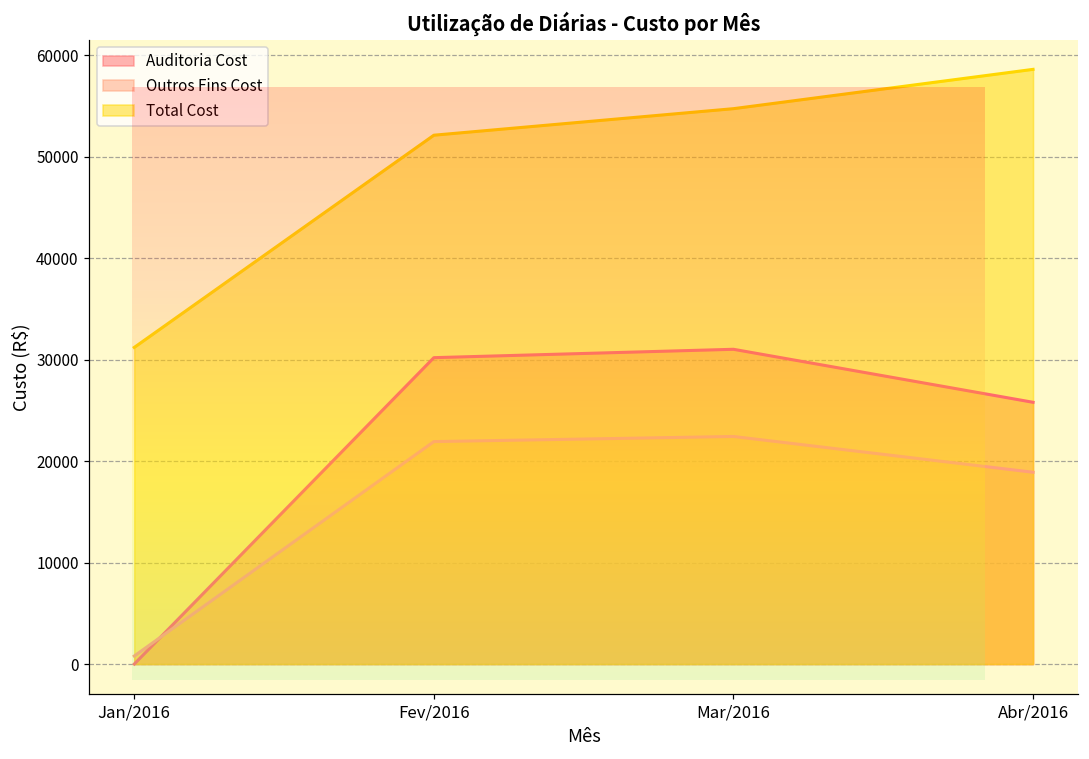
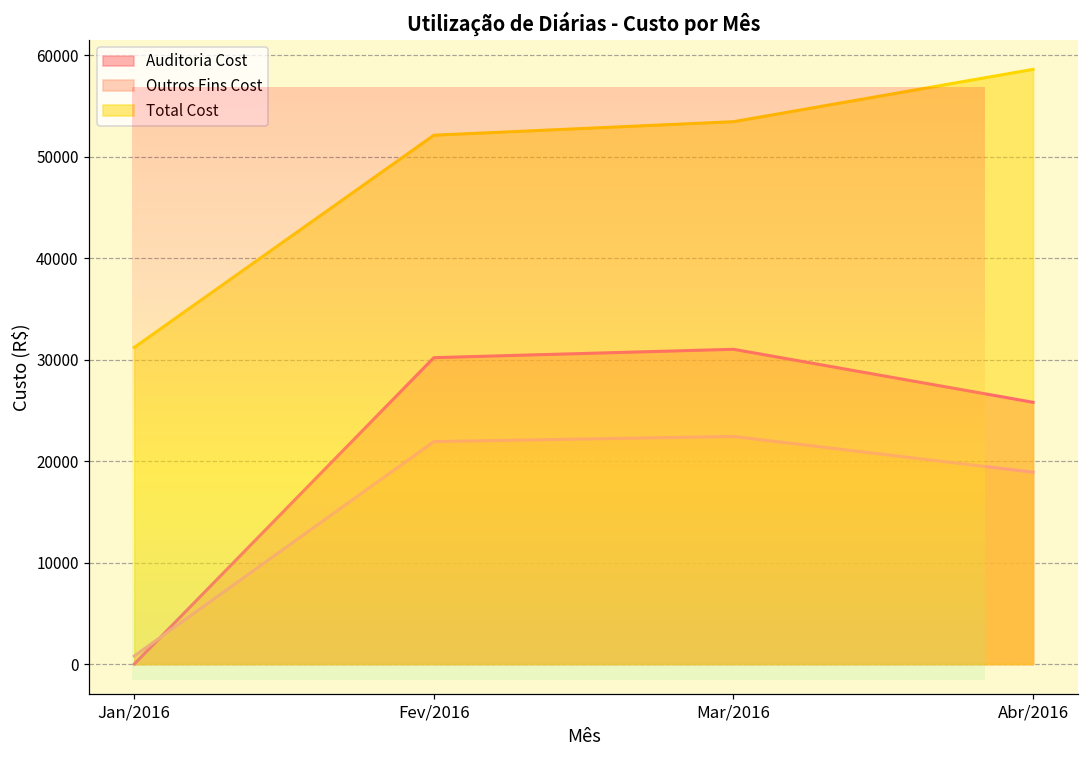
  {
    "Total Cost": {
      "Jan/2016": 31000,
      "Fev/2016": 52000,
-     "Mar/2016": 55000,
+     "Mar/2016": 53000,
      "Abr/2016": 59000
    }
  }
